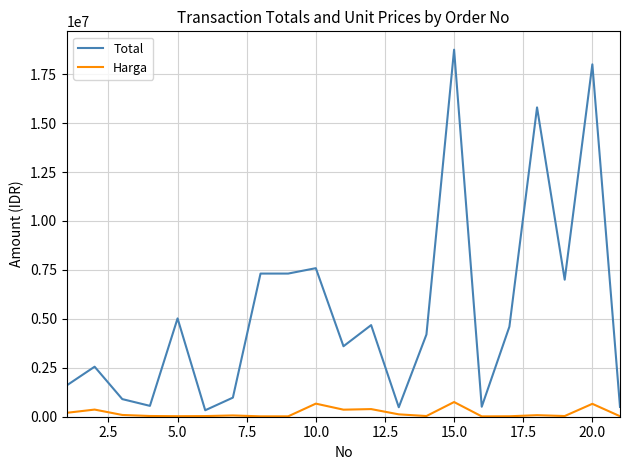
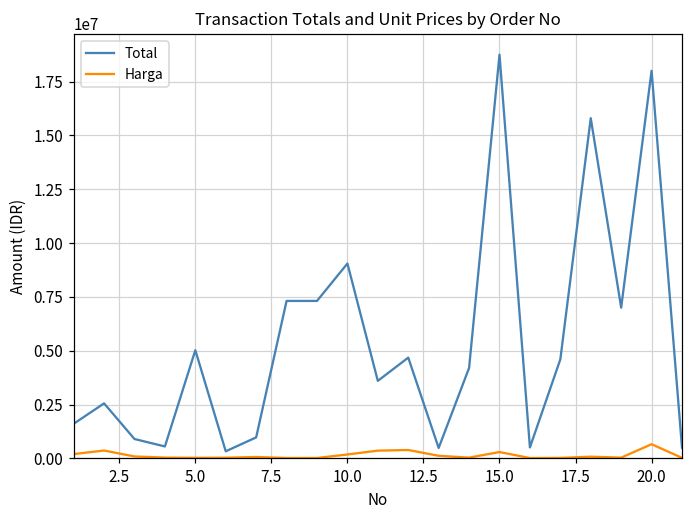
  {
    "Total": {
      "5.0": 5000000,
-     "10.0": 7600000,
+     "10.0": 9100000,
      "15.0": 18800000,
      "20.0": 18000000
    },
    "Harga": {
      "5.0": 0,
-     "10.0": 700000,
-     "15.0": 800000,
+     "10.0": 200000,
+     "15.0": 300000,
      "20.0": 700000
    }
  }
